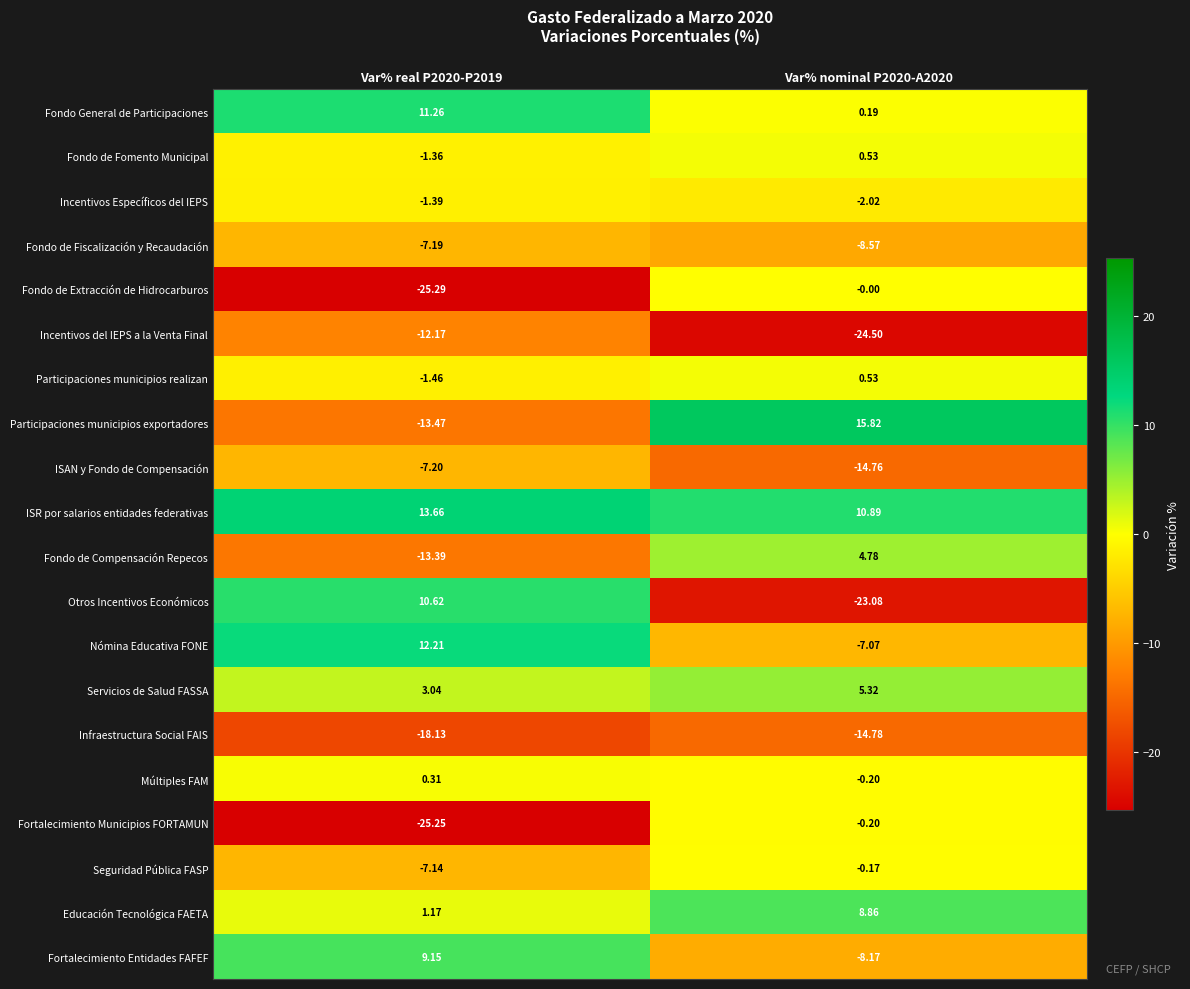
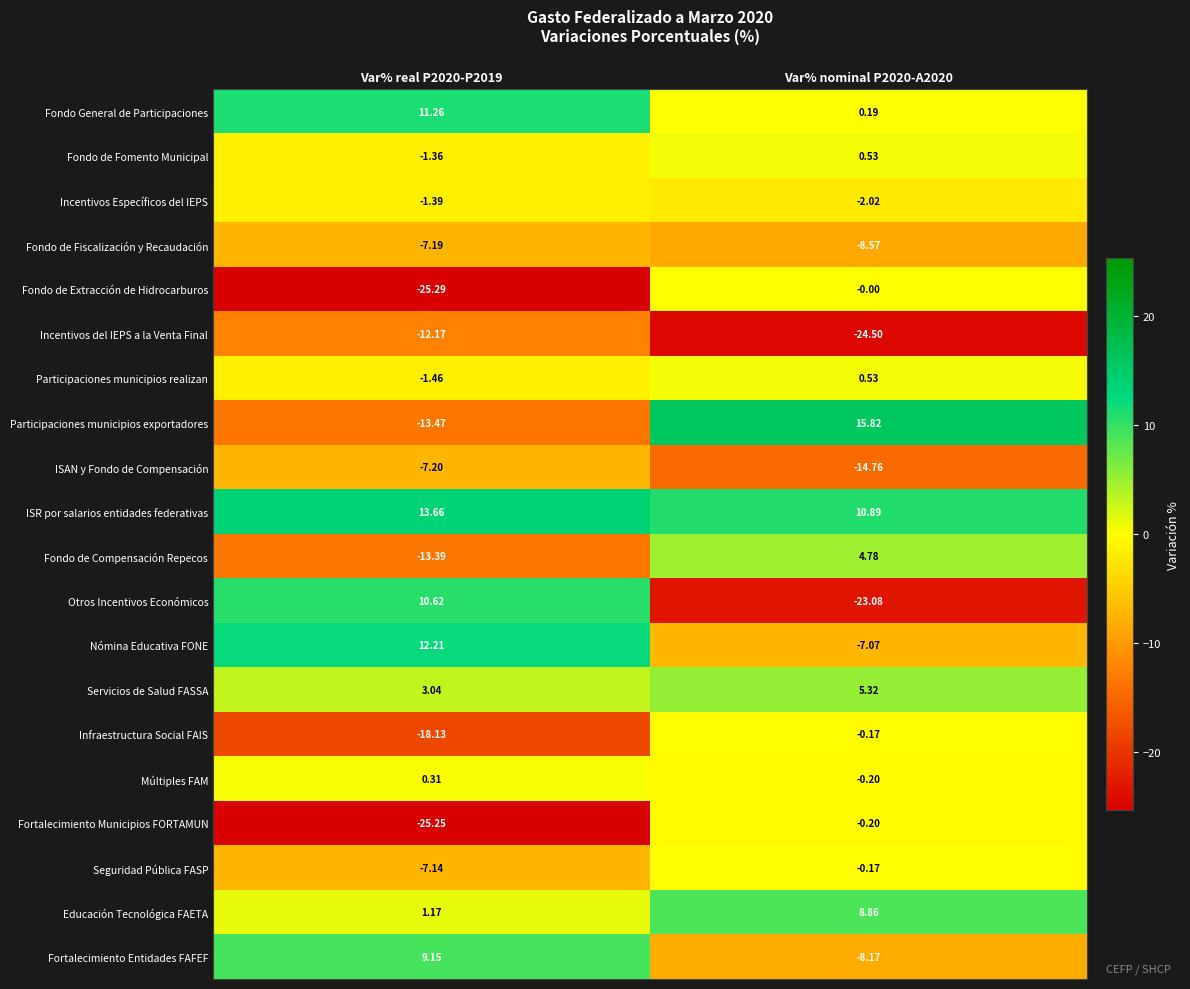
  {
    "Fondo General de Participaciones": {
      "Var% real P2020-P2019": 11.26,
      "Var% nominal P2020-A2020": 0.19
    },
    "Fondo de Fomento Municipal": {
      "Var% real P2020-P2019": -1.36,
      "Var% nominal P2020-A2020": 0.53
    },
    "Incentivos Específicos del IEPS": {
      "Var% real P2020-P2019": -1.39,
      "Var% nominal P2020-A2020": -2.02
    },
    "Fondo de Fiscalización y Recaudación": {
      "Var% real P2020-P2019": -7.19,
      "Var% nominal P2020-A2020": -8.57
    },
    "Fondo de Extracción de Hidrocarburos": {
      "Var% real P2020-P2019": -25.29,
      "Var% nominal P2020-A2020": -0.00
    },
    "Incentivos del IEPS a la Venta Final": {
      "Var% real P2020-P2019": -12.17,
      "Var% nominal P2020-A2020": -24.50
    },
    "Participaciones municipios realizan": {
      "Var% real P2020-P2019": -1.46,
      "Var% nominal P2020-A2020": 0.53
    },
    "Participaciones municipios exportadores": {
      "Var% real P2020-P2019": -13.47,
      "Var% nominal P2020-A2020": 15.82
    },
    "ISAN y Fondo de Compensación": {
      "Var% real P2020-P2019": -7.20,
      "Var% nominal P2020-A2020": -14.76
    },
    "ISR por salarios entidades federativas": {
      "Var% real P2020-P2019": 13.66,
      "Var% nominal P2020-A2020": 10.89
    },
    "Fondo de Compensación Repecos": {
      "Var% real P2020-P2019": -13.39,
      "Var% nominal P2020-A2020": 4.78
    },
    "Otros Incentivos Económicos": {
      "Var% real P2020-P2019": 10.62,
      "Var% nominal P2020-A2020": -23.08
    },
    "Nómina Educativa FONE": {
      "Var% real P2020-P2019": 12.21,
      "Var% nominal P2020-A2020": -7.07
    },
    "Servicios de Salud FASSA": {
      "Var% real P2020-P2019": 3.04,
      "Var% nominal P2020-A2020": 5.32
    },
    "Infraestructura Social FAIS": {
      "Var% real P2020-P2019": -18.13,
-     "Var% nominal P2020-A2020": -14.78
+     "Var% nominal P2020-A2020": -0.17
    },
    "Múltiples FAM": {
      "Var% real P2020-P2019": 0.31,
      "Var% nominal P2020-A2020": -0.20
    },
    "Fortalecimiento Municipios FORTAMUN": {
      "Var% real P2020-P2019": -25.25,
      "Var% nominal P2020-A2020": -0.20
    },
    "Seguridad Pública FASP": {
      "Var% real P2020-P2019": -7.14,
      "Var% nominal P2020-A2020": -0.17
    },
    "Educación Tecnológica FAETA": {
      "Var% real P2020-P2019": 1.17,
      "Var% nominal P2020-A2020": 8.86
    },
    "Fortalecimiento Entidades FAFEF": {
      "Var% real P2020-P2019": 9.15,
      "Var% nominal P2020-A2020": -8.17
    }
  }
